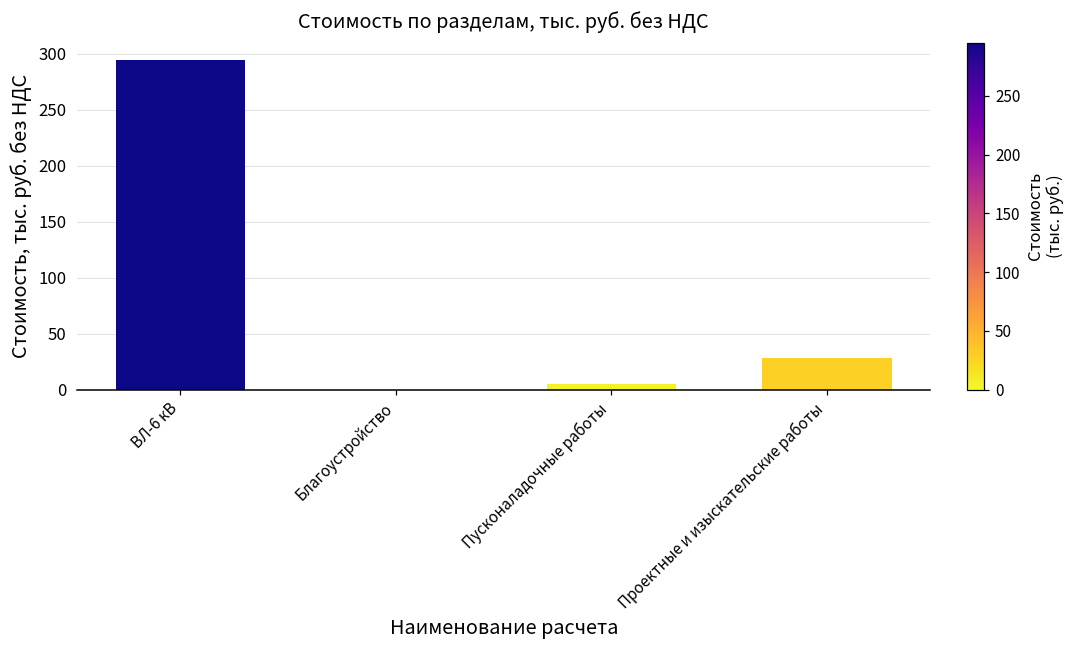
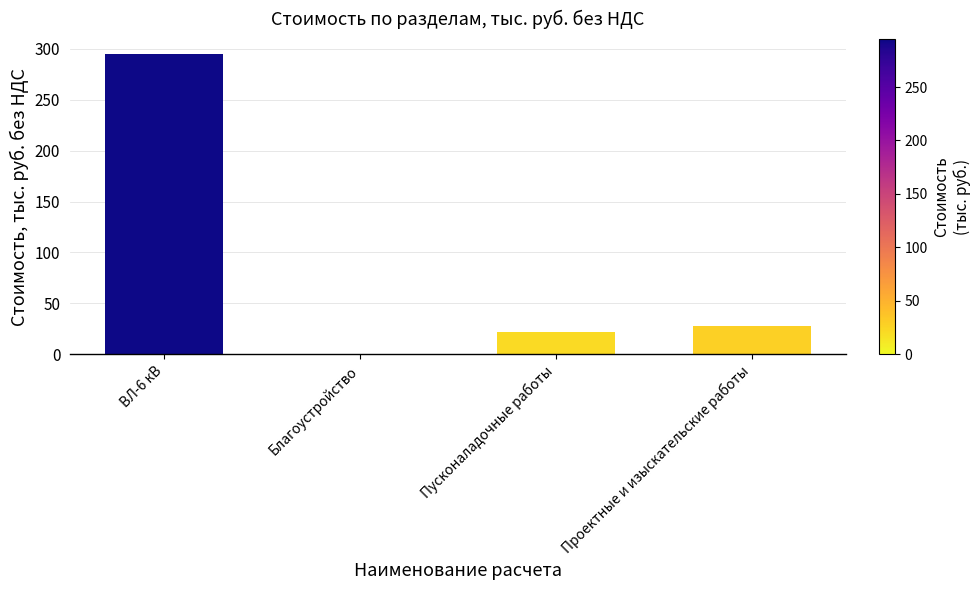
  {
    "ВЛ-6 кВ": 295,
    "Благоустройство": 0,
-   "Пусконаладочные работы": 5,
+   "Пусконаладочные работы": 21,
    "Проектные и изыскательские работы": 28
  }
